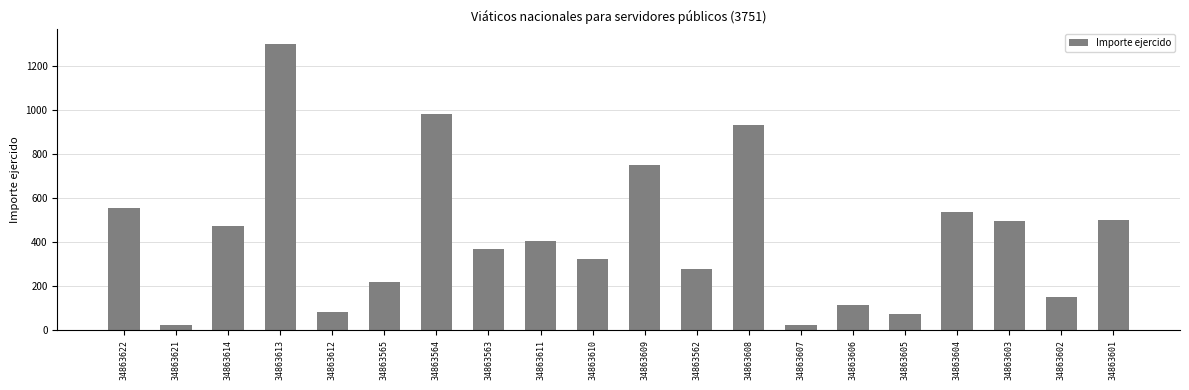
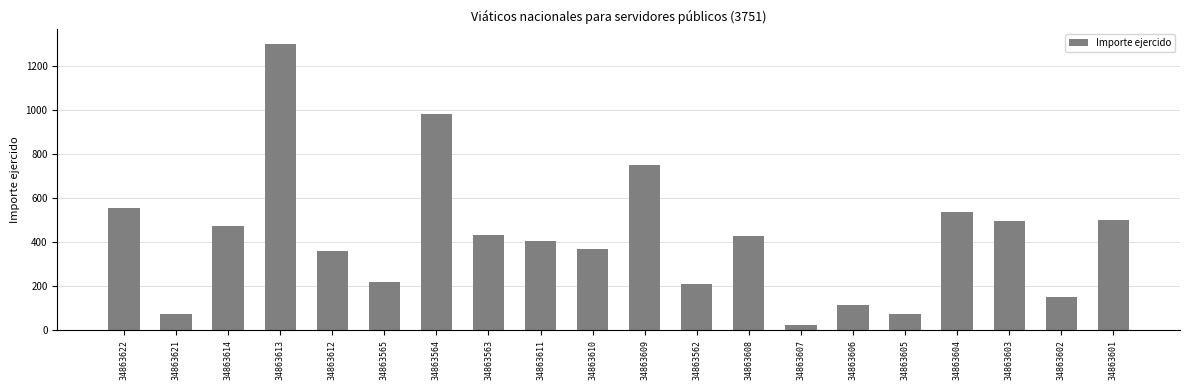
  {
    "34863622": 560,
-   "34863621": 20,
+   "34863621": 70,
    "34863614": 470,
    "34863613": 1300,
-   "34863612": 80,
+   "34863612": 360,
    "34863565": 220,
    "34863564": 980,
-   "34863563": 370,
+   "34863563": 430,
    "34863611": 410,
-   "34863610": 330,
+   "34863610": 370,
    "34863609": 750,
-   "34863562": 280,
-   "34863608": 930,
+   "34863562": 210,
+   "34863608": 430,
    "34863607": 30,
    "34863606": 120,
    "34863605": 70,
    "34863604": 540,
    "34863603": 500,
    "34863602": 150,
    "34863601": 500
  }
